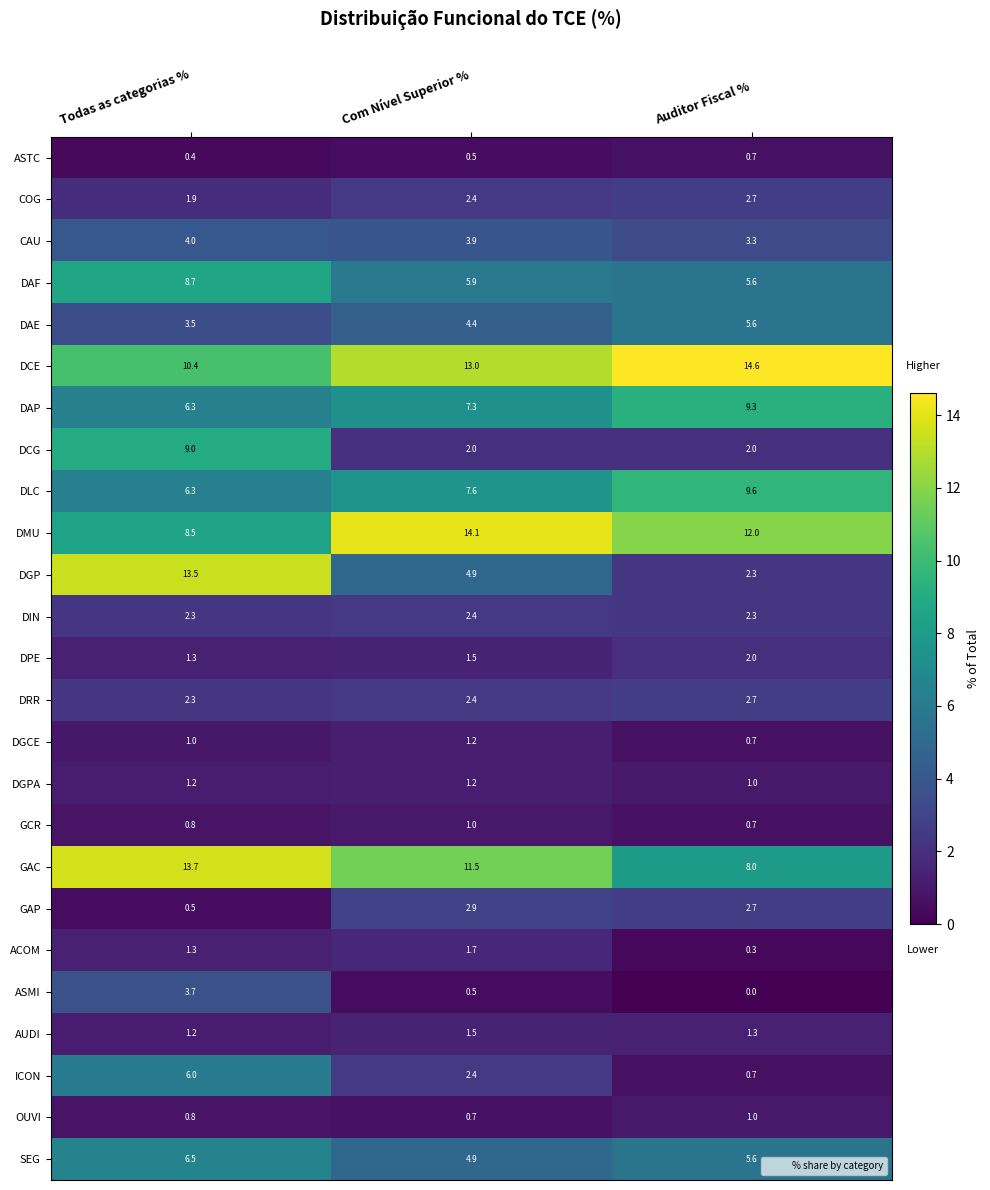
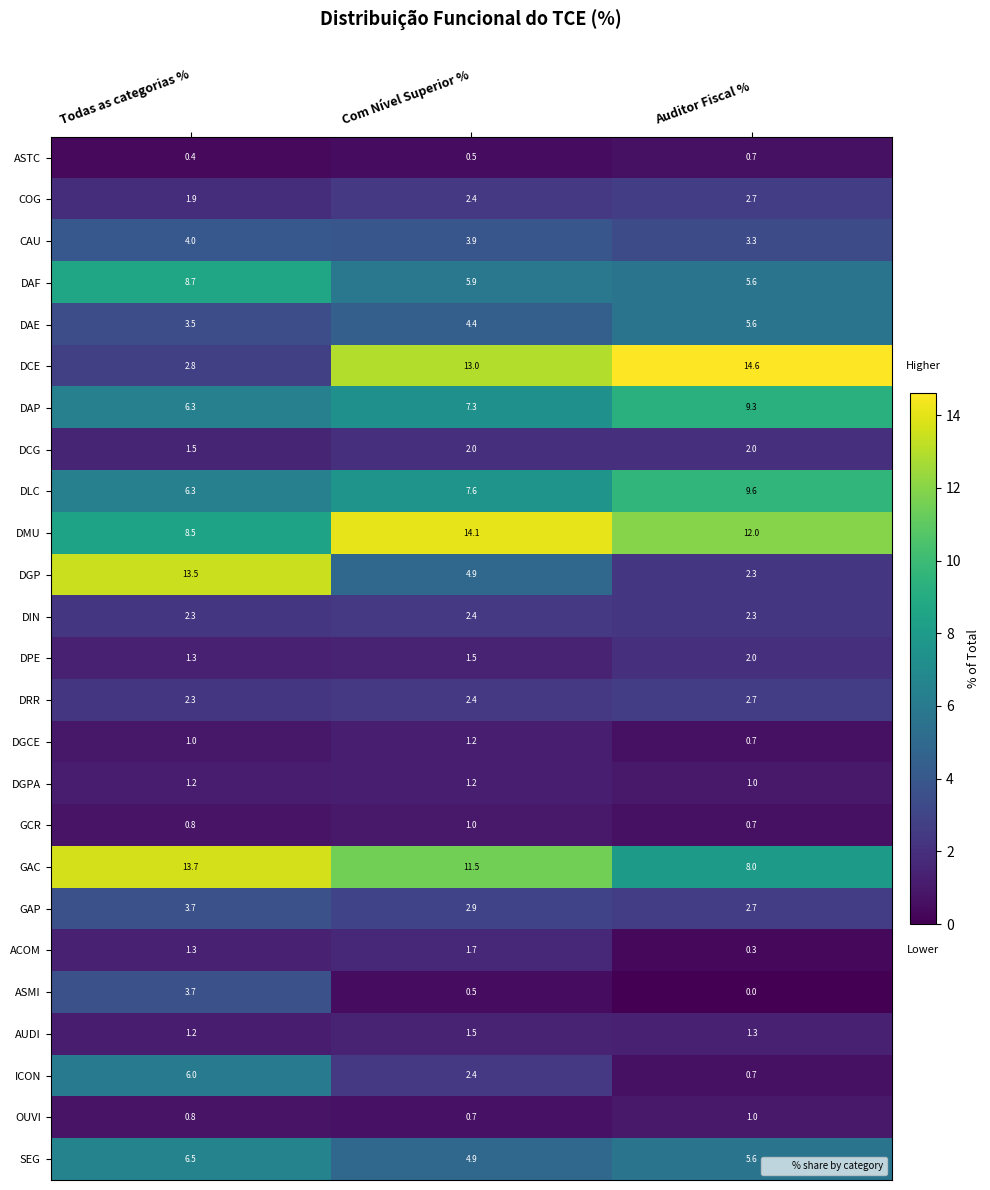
  {
    "ASTC": {
      "Todas as categorias %": 0.4,
      "Com Nível Superior %": 0.5,
      "Auditor Fiscal %": 0.7
    },
    "COG": {
      "Todas as categorias %": 1.9,
      "Com Nível Superior %": 2.4,
      "Auditor Fiscal %": 2.7
    },
    "CAU": {
      "Todas as categorias %": 4.0,
      "Com Nível Superior %": 3.9,
      "Auditor Fiscal %": 3.3
    },
    "DAF": {
      "Todas as categorias %": 8.7,
      "Com Nível Superior %": 5.9,
      "Auditor Fiscal %": 5.6
    },
    "DAE": {
      "Todas as categorias %": 3.5,
      "Com Nível Superior %": 4.4,
      "Auditor Fiscal %": 5.6
    },
    "DCE": {
-     "Todas as categorias %": 10.4,
+     "Todas as categorias %": 2.8,
      "Com Nível Superior %": 13.0,
      "Auditor Fiscal %": 14.6
    },
    "DAP": {
      "Todas as categorias %": 6.3,
      "Com Nível Superior %": 7.3,
      "Auditor Fiscal %": 9.3
    },
    "DCG": {
-     "Todas as categorias %": 9.0,
+     "Todas as categorias %": 1.5,
      "Com Nível Superior %": 2.0,
      "Auditor Fiscal %": 2.0
    },
    "DLC": {
      "Todas as categorias %": 6.3,
      "Com Nível Superior %": 7.6,
      "Auditor Fiscal %": 9.6
    },
    "DMU": {
      "Todas as categorias %": 8.5,
      "Com Nível Superior %": 14.1,
      "Auditor Fiscal %": 12.0
    },
    "DGP": {
      "Todas as categorias %": 13.5,
      "Com Nível Superior %": 4.9,
      "Auditor Fiscal %": 2.3
    },
    "DIN": {
      "Todas as categorias %": 2.3,
      "Com Nível Superior %": 2.4,
      "Auditor Fiscal %": 2.3
    },
    "DPE": {
      "Todas as categorias %": 1.3,
      "Com Nível Superior %": 1.5,
      "Auditor Fiscal %": 2.0
    },
    "DRR": {
      "Todas as categorias %": 2.3,
      "Com Nível Superior %": 2.4,
      "Auditor Fiscal %": 2.7
    },
    "DGCE": {
      "Todas as categorias %": 1.0,
      "Com Nível Superior %": 1.2,
      "Auditor Fiscal %": 0.7
    },
    "DGPA": {
      "Todas as categorias %": 1.2,
      "Com Nível Superior %": 1.2,
      "Auditor Fiscal %": 1.0
    },
    "GCR": {
      "Todas as categorias %": 0.8,
      "Com Nível Superior %": 1.0,
      "Auditor Fiscal %": 0.7
    },
    "GAC": {
      "Todas as categorias %": 13.7,
      "Com Nível Superior %": 11.5,
      "Auditor Fiscal %": 8.0
    },
    "GAP": {
-     "Todas as categorias %": 0.5,
+     "Todas as categorias %": 3.7,
      "Com Nível Superior %": 2.9,
      "Auditor Fiscal %": 2.7
    },
    "ACOM": {
      "Todas as categorias %": 1.3,
      "Com Nível Superior %": 1.7,
      "Auditor Fiscal %": 0.3
    },
    "ASMI": {
      "Todas as categorias %": 3.7,
      "Com Nível Superior %": 0.5,
      "Auditor Fiscal %": 0.0
    },
    "AUDI": {
      "Todas as categorias %": 1.2,
      "Com Nível Superior %": 1.5,
      "Auditor Fiscal %": 1.3
    },
    "ICON": {
      "Todas as categorias %": 6.0,
      "Com Nível Superior %": 2.4,
      "Auditor Fiscal %": 0.7
    },
    "OUVI": {
      "Todas as categorias %": 0.8,
      "Com Nível Superior %": 0.7,
      "Auditor Fiscal %": 1.0
    },
    "SEG": {
      "Todas as categorias %": 6.5,
      "Com Nível Superior %": 4.9,
      "Auditor Fiscal %": 5.6
    }
  }
